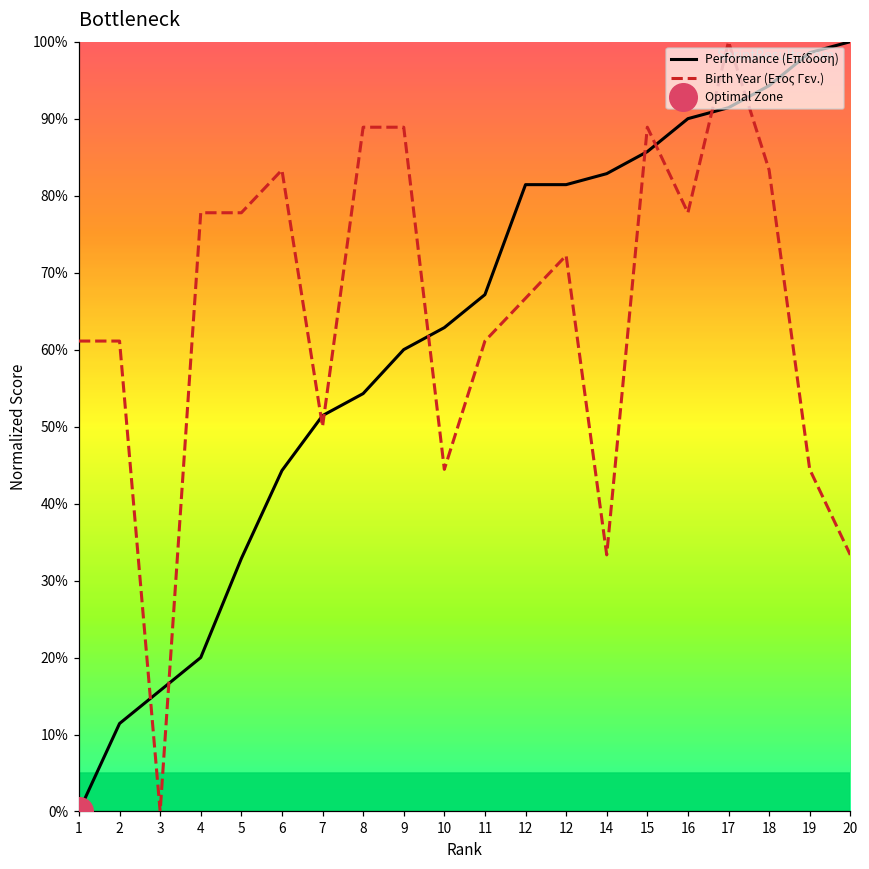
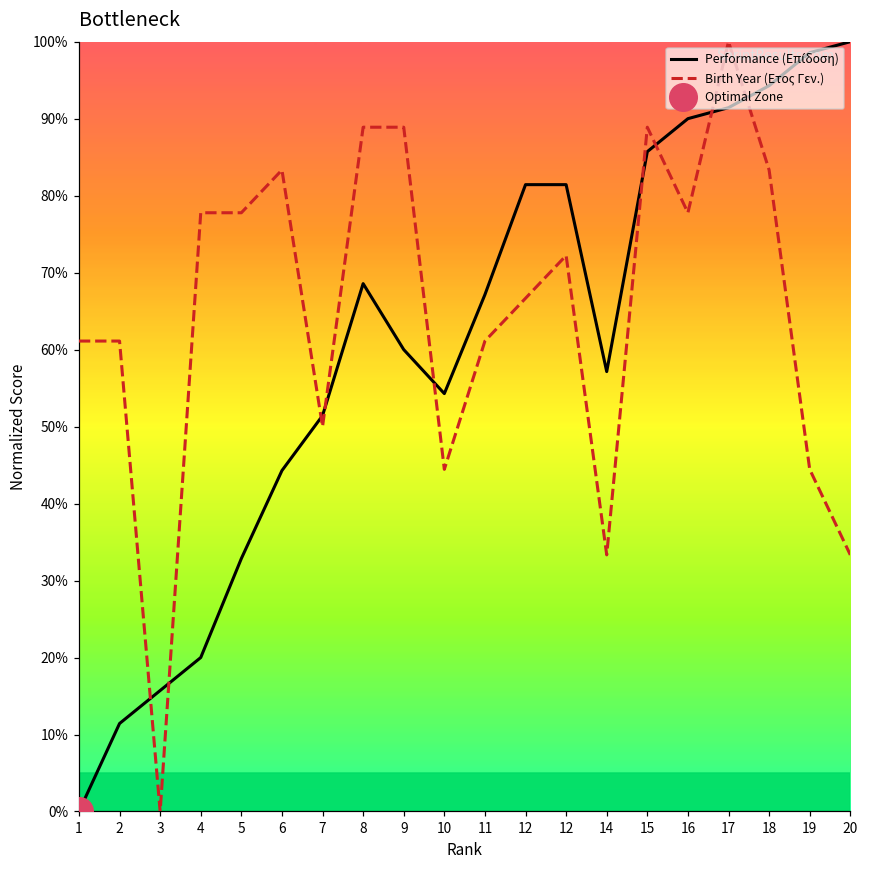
  {
    "Performance (Επίδοση)": {
      "2": "11%",
      "3": "16%",
      "4": "20%",
      "5": "33%",
      "6": "44%",
      "7": "51%",
-     "8": "54%",
+     "8": "69%",
      "9": "60%",
-     "10": "63%",
+     "10": "54%",
      "11": "67%",
-     "14": "83%",
+     "14": "57%",
      "15": "86%",
      "16": "90%",
      "17": "91%",
      "20": "100%"
    },
    "Birth Year (Ετος Γεν.)": {
      "1": "61%",
      "2": "61%",
      "4": "78%",
      "5": "78%",
      "6": "83%",
      "7": "50%",
      "8": "89%",
      "9": "89%",
      "10": "44%",
      "11": "61%",
      "14": "33%",
      "15": "89%",
      "16": "78%",
      "17": "100%",
      "18": "83%",
      "19": "44%",
      "20": "33%"
    }
  }
